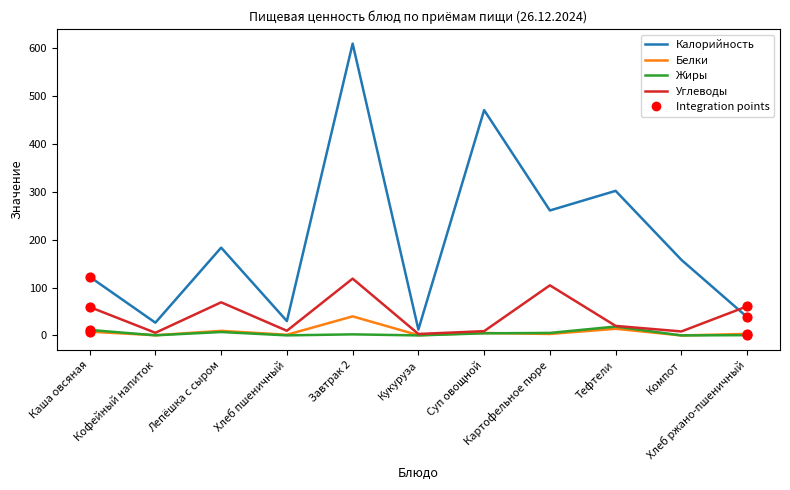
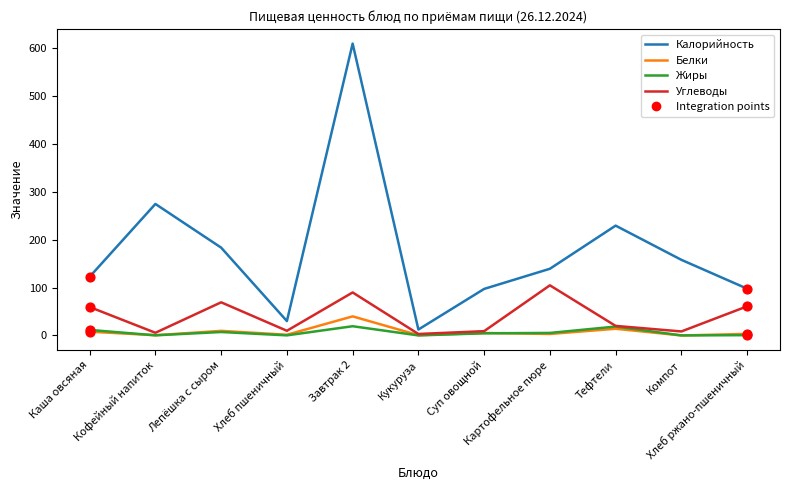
  {
    "Калорийность": {
-     "Кофейный напиток": 30,
+     "Кофейный напиток": 270,
      "Лепёшка с сыром": 180,
      "Хлеб пшеничный": 30,
      "Завтрак 2": 610,
      "Кукуруза": 10,
-     "Суп овощной": 470,
-     "Картофельное пюре": 260,
-     "Тефтели": 300,
+     "Суп овощной": 100,
+     "Картофельное пюре": 140,
+     "Тефтели": 230,
      "Компот": 160,
-     "Хлеб ржано-пшеничный": 40
+     "Хлеб ржано-пшеничный": 100
    },
    "Белки": {
      "Завтрак 2": 40
    },
    "Жиры": {
-     "Завтрак 2": 0
+     "Завтрак 2": 20
    },
    "Углеводы": {
      "Лепёшка с сыром": 70,
      "Хлеб пшеничный": 10,
-     "Завтрак 2": 120,
+     "Завтрак 2": 90,
      "Картофельное пюре": 100,
      "Компот": 10
    }
  }
